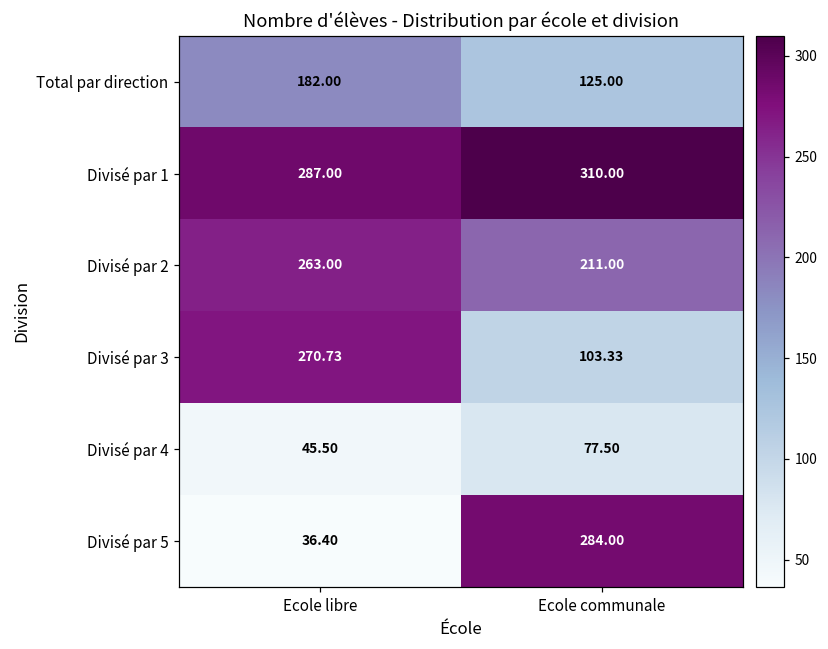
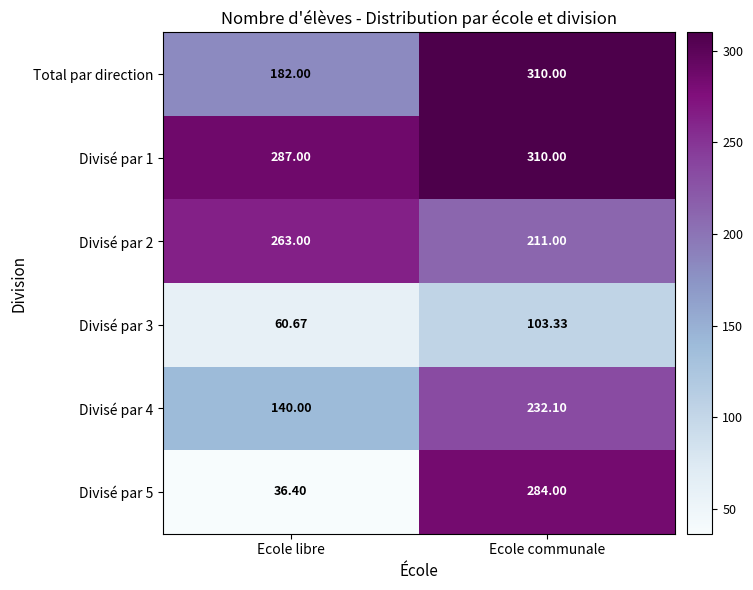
  {
    "Total par direction": {
      "Ecole libre": 182.00,
-     "Ecole communale": 125.00
+     "Ecole communale": 310.00
    },
    "Divisé par 1": {
      "Ecole libre": 287.00,
      "Ecole communale": 310.00
    },
    "Divisé par 2": {
      "Ecole libre": 263.00,
      "Ecole communale": 211.00
    },
    "Divisé par 3": {
-     "Ecole libre": 270.73,
+     "Ecole libre": 60.67,
      "Ecole communale": 103.33
    },
    "Divisé par 4": {
-     "Ecole libre": 45.50,
-     "Ecole communale": 77.50
+     "Ecole libre": 140.00,
+     "Ecole communale": 232.10
    },
    "Divisé par 5": {
      "Ecole libre": 36.40,
      "Ecole communale": 284.00
    }
  }
